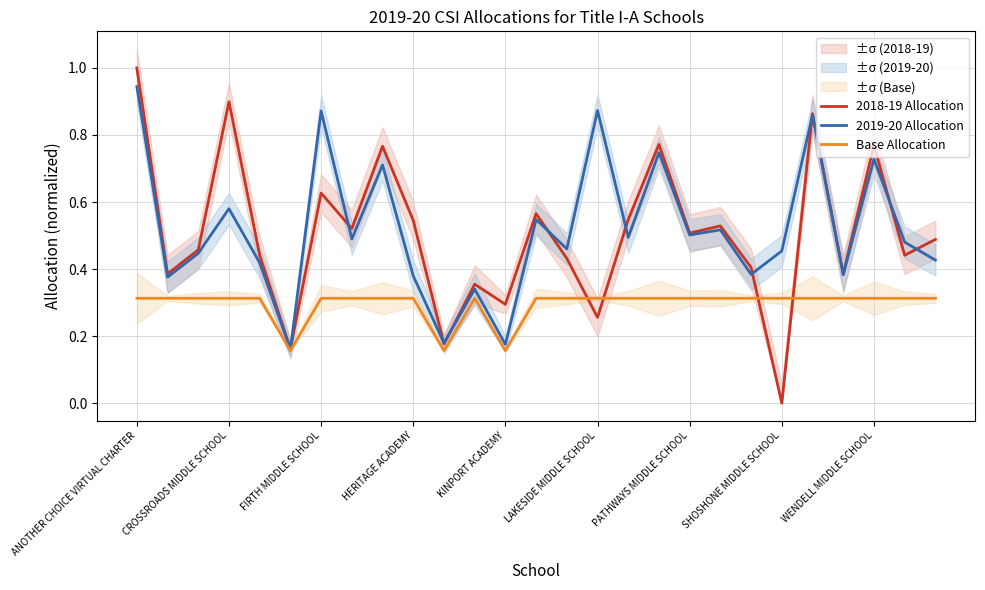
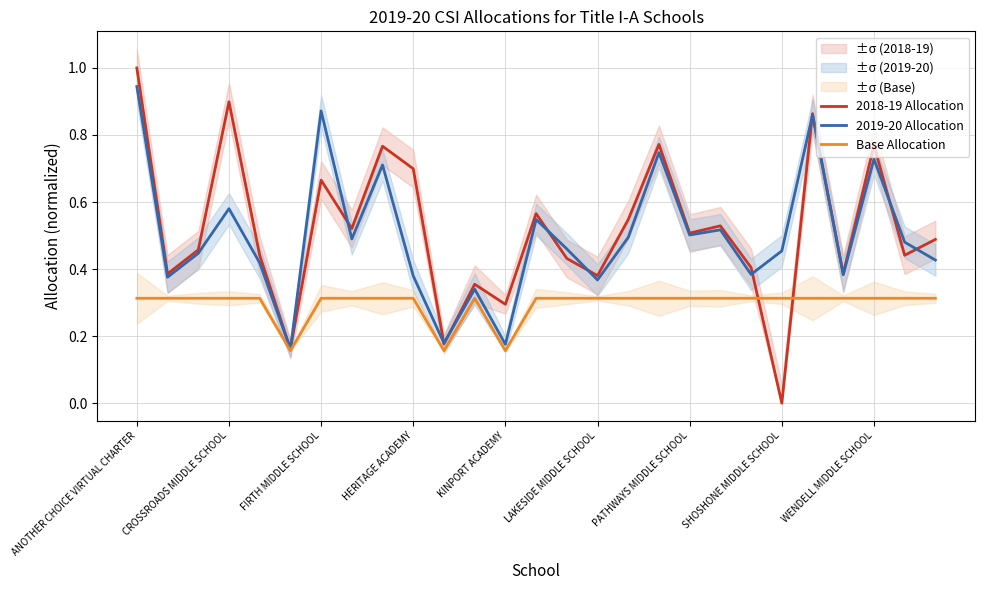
  {
    "2018-19 Allocation": {
      "ANOTHER CHOICE VIRTUAL CHARTER": 1.00,
      "CROSSROADS MIDDLE SCHOOL": 0.90,
-     "FIRTH MIDDLE SCHOOL": 0.63,
-     "HERITAGE ACADEMY": 0.55,
+     "FIRTH MIDDLE SCHOOL": 0.67,
+     "HERITAGE ACADEMY": 0.70,
      "KINPORT ACADEMY": 0.29,
-     "LAKESIDE MIDDLE SCHOOL": 0.26,
+     "LAKESIDE MIDDLE SCHOOL": 0.38,
      "SHOSHONE MIDDLE SCHOOL": 0.00
    },
    "2019-20 Allocation": {
      "ANOTHER CHOICE VIRTUAL CHARTER": 0.94,
      "CROSSROADS MIDDLE SCHOOL": 0.58,
      "FIRTH MIDDLE SCHOOL": 0.87,
      "HERITAGE ACADEMY": 0.38,
      "KINPORT ACADEMY": 0.18,
-     "LAKESIDE MIDDLE SCHOOL": 0.87,
+     "LAKESIDE MIDDLE SCHOOL": 0.37,
      "SHOSHONE MIDDLE SCHOOL": 0.45,
      "WENDELL MIDDLE SCHOOL": 0.73
    },
    "Base Allocation": {
      "ANOTHER CHOICE VIRTUAL CHARTER": 0.31,
      "CROSSROADS MIDDLE SCHOOL": 0.31,
      "FIRTH MIDDLE SCHOOL": 0.31,
      "HERITAGE ACADEMY": 0.31,
      "PATHWAYS MIDDLE SCHOOL": 0.31,
      "SHOSHONE MIDDLE SCHOOL": 0.31,
      "WENDELL MIDDLE SCHOOL": 0.31
    }
  }
